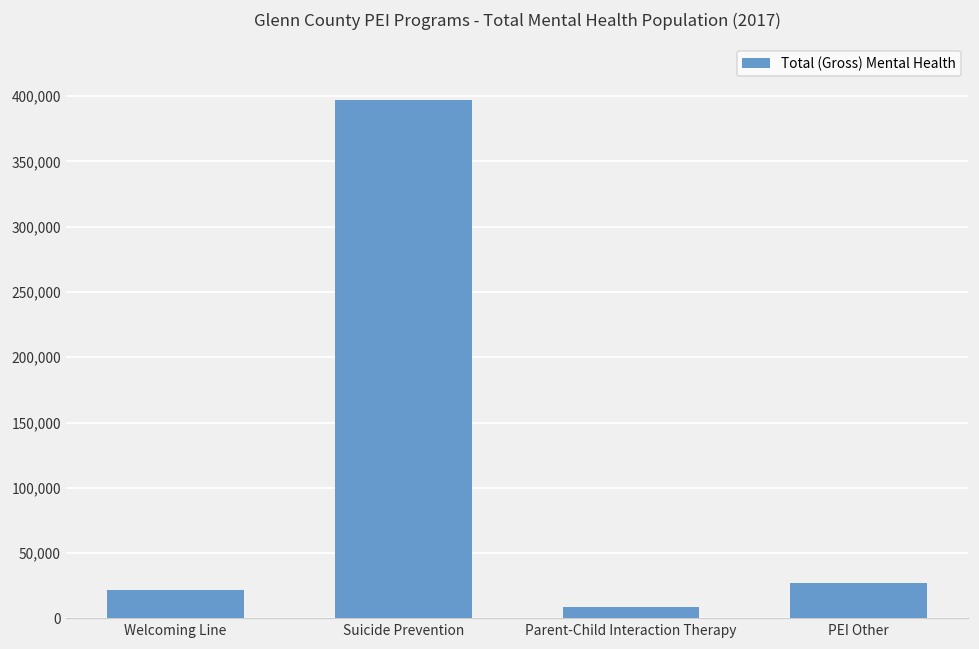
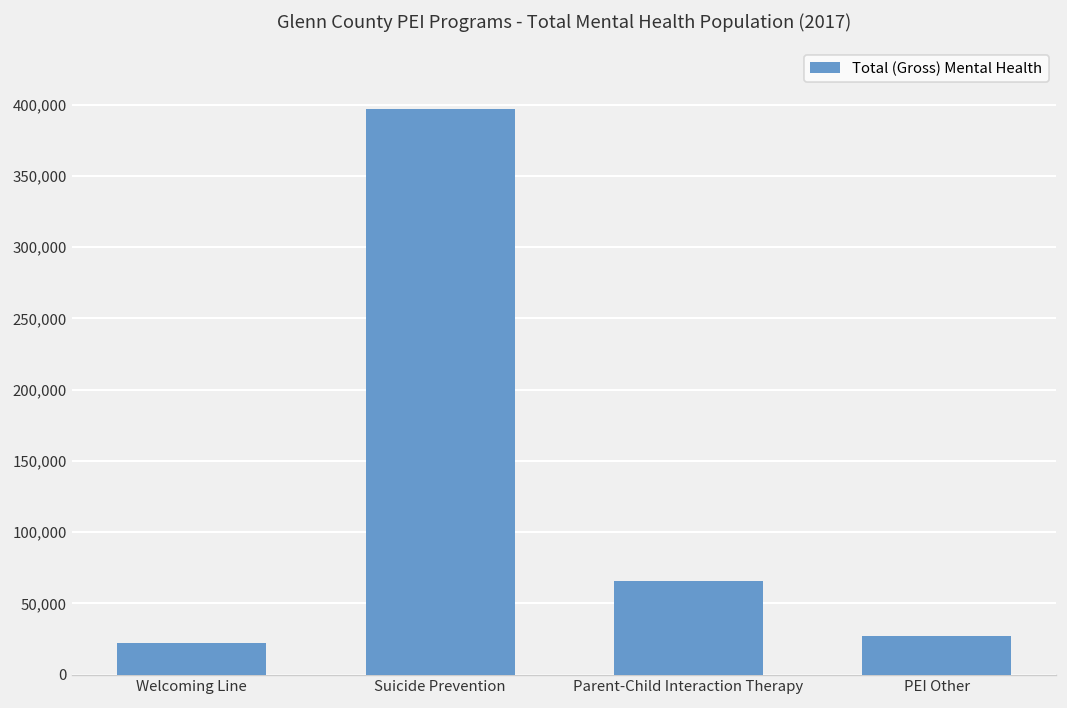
  {
    "Welcoming Line": "22,000",
    "Suicide Prevention": "397,000",
-   "Parent-Child Interaction Therapy": "9,000",
+   "Parent-Child Interaction Therapy": "66,000",
    "PEI Other": "27,000"
  }
